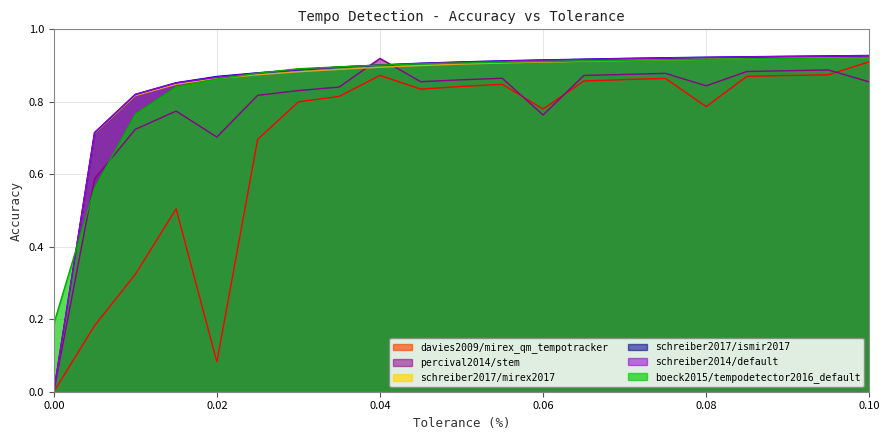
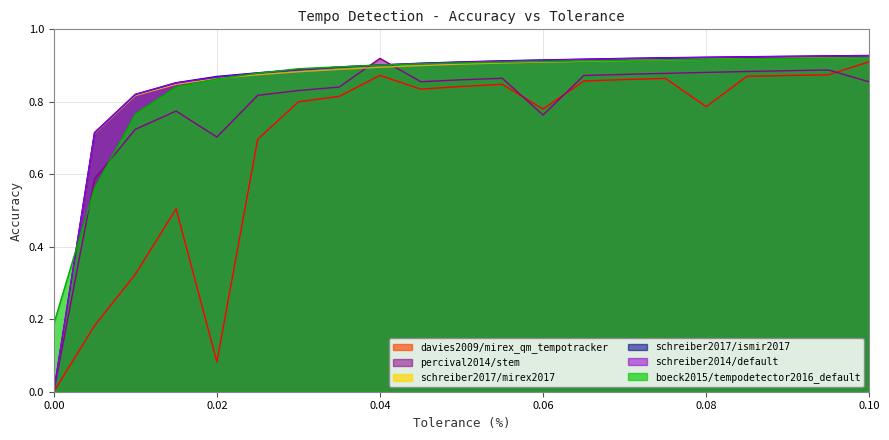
  {
    "davies2009/mirex_qm_tempotracker": {
      "0.02": 0.08,
      "0.04": 0.87,
      "0.06": 0.78,
      "0.08": 0.79,
      "0.10": 0.91
    },
    "percival2014/stem": {
      "0.02": 0.70,
      "0.04": 0.92,
      "0.06": 0.76,
-     "0.08": 0.84,
+     "0.08": 0.88,
      "0.10": 0.86
    },
    "boeck2015/tempodetector2016_default": {
      "0.00": 0.19
    }
  }
